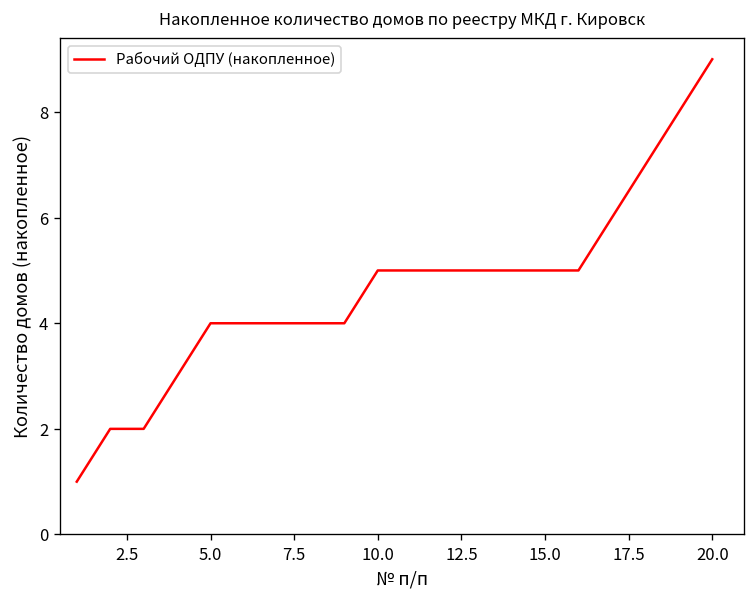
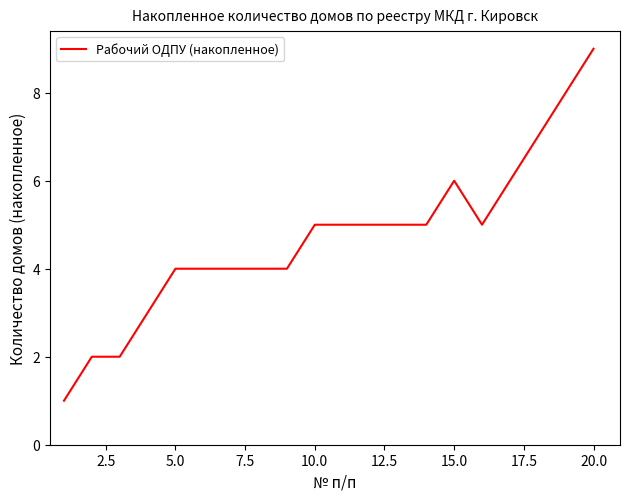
  {
    "5.0": 4,
    "10.0": 5,
-   "15.0": 5,
+   "15.0": 6,
    "20.0": 9
  }
